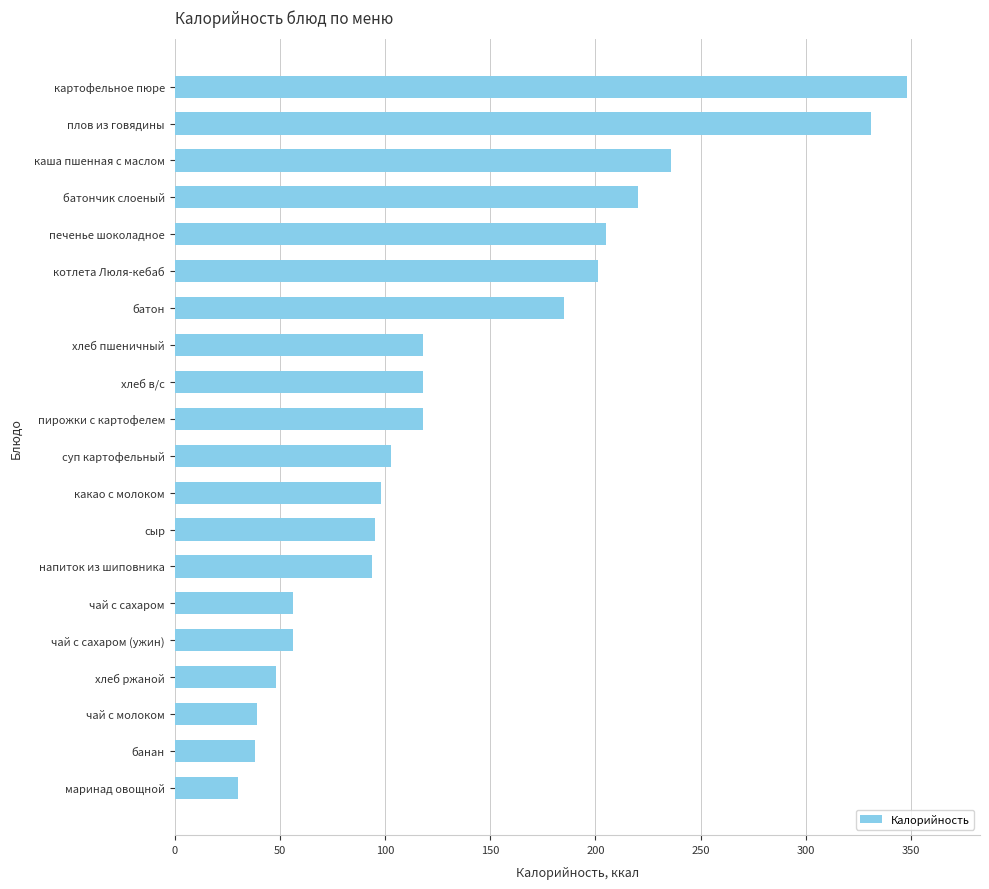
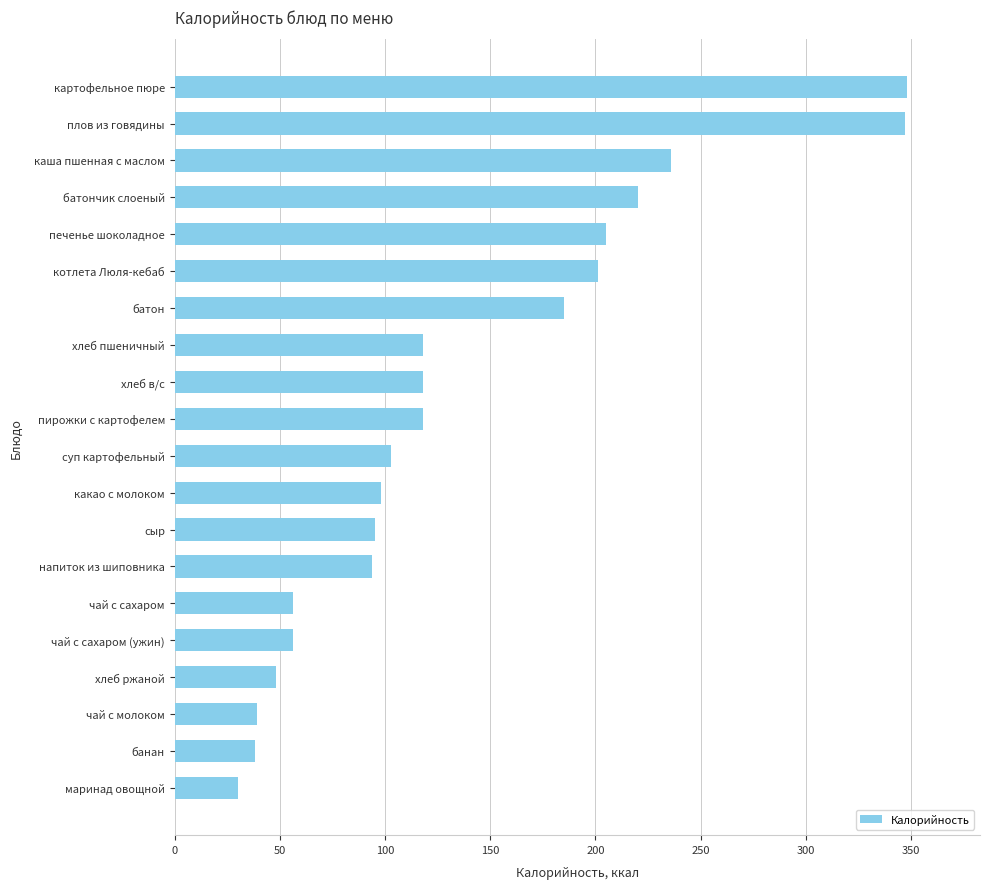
  {
    "картофельное пюре": 348,
-   "плов из говядины": 331,
+   "плов из говядины": 347,
    "каша пшенная с маслом": 236,
    "батончик слоеный": 220,
    "печенье шоколадное": 205,
    "котлета Люля-кебаб": 201,
    "батон": 185,
    "хлеб пшеничный": 118,
    "хлеб в/с": 118,
    "пирожки с картофелем": 118,
    "суп картофельный": 103,
    "какао с молоком": 98,
    "сыр": 95,
    "напиток из шиповника": 94,
    "чай с сахаром": 56,
    "чай с сахаром (ужин)": 56,
    "хлеб ржаной": 48,
    "чай с молоком": 39,
    "банан": 38,
    "маринад овощной": 30
  }
